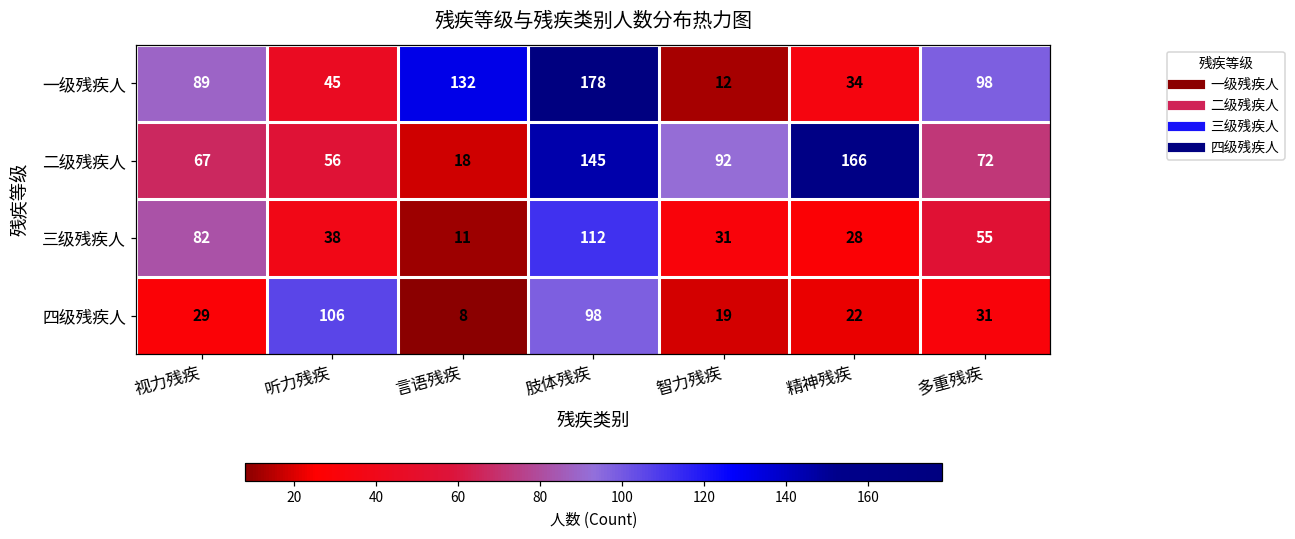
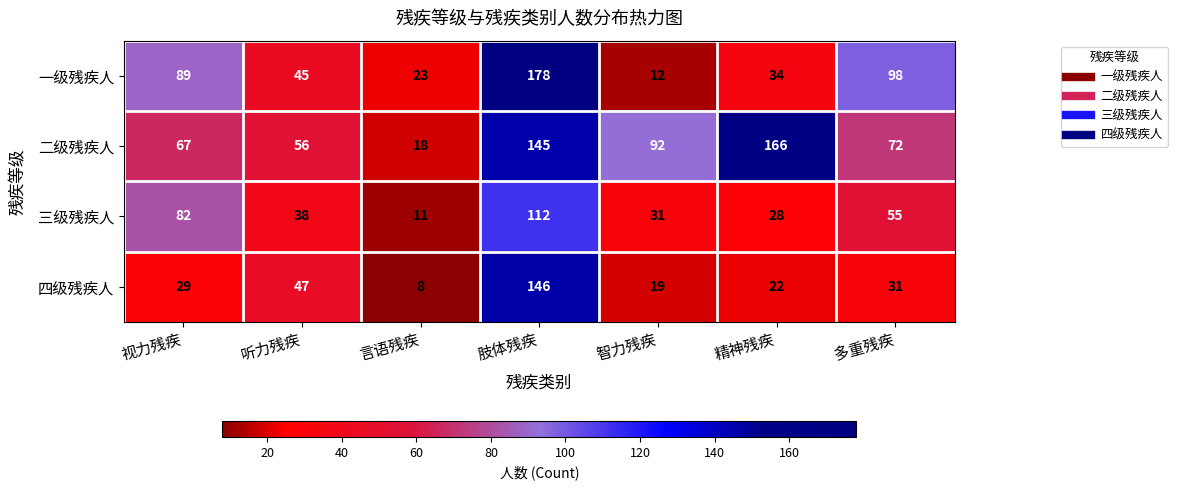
  {
    "一级残疾人": {
      "视力残疾": 89,
      "听力残疾": 45,
-     "言语残疾": 132,
+     "言语残疾": 23,
      "肢体残疾": 178,
      "智力残疾": 12,
      "精神残疾": 34,
      "多重残疾": 98
    },
    "二级残疾人": {
      "视力残疾": 67,
      "听力残疾": 56,
      "言语残疾": 18,
      "肢体残疾": 145,
      "智力残疾": 92,
      "精神残疾": 166,
      "多重残疾": 72
    },
    "三级残疾人": {
      "视力残疾": 82,
      "听力残疾": 38,
      "言语残疾": 11,
      "肢体残疾": 112,
      "智力残疾": 31,
      "精神残疾": 28,
      "多重残疾": 55
    },
    "四级残疾人": {
      "视力残疾": 29,
-     "听力残疾": 106,
+     "听力残疾": 47,
      "言语残疾": 8,
-     "肢体残疾": 98,
+     "肢体残疾": 146,
      "智力残疾": 19,
      "精神残疾": 22,
      "多重残疾": 31
    }
  }
